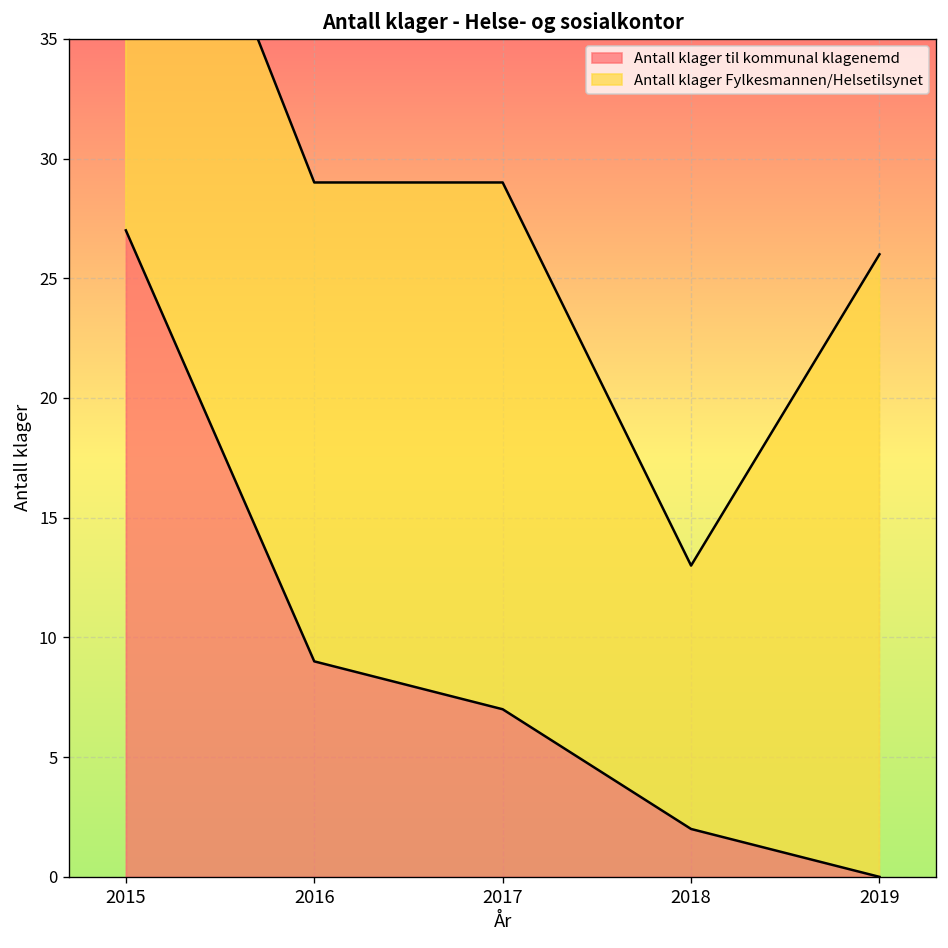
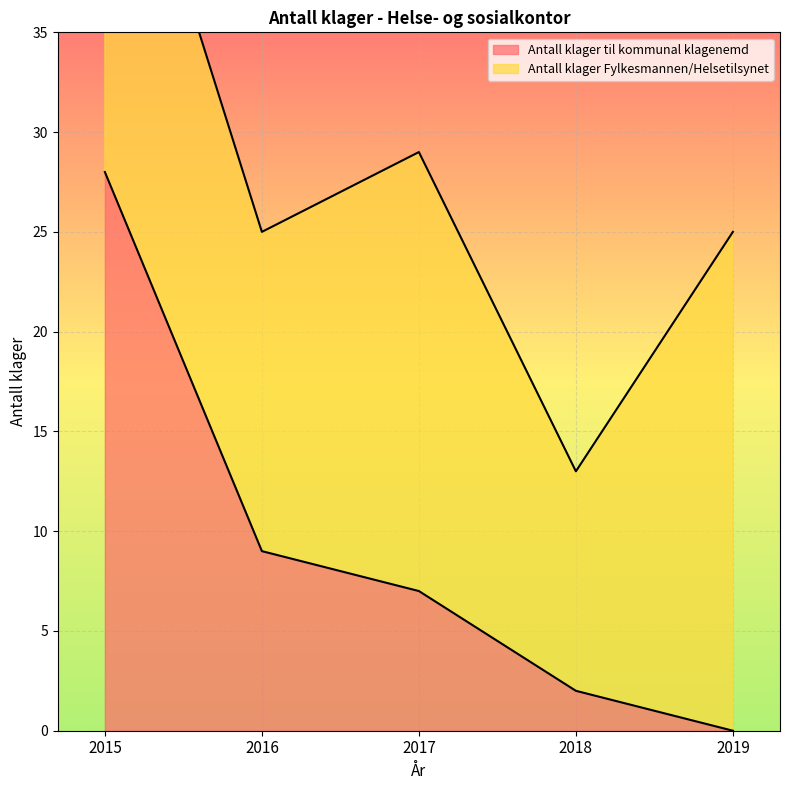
  {
    "Antall klager til kommunal klagenemd": {
-     "2015": 27,
+     "2015": 28,
      "2016": 9,
      "2017": 7,
      "2018": 2,
      "2019": 0
    },
    "Antall klager Fylkesmannen/Helsetilsynet": {
-     "2016": 20,
+     "2016": 16,
      "2017": 22,
      "2018": 11,
-     "2019": 26
+     "2019": 25
    }
  }
